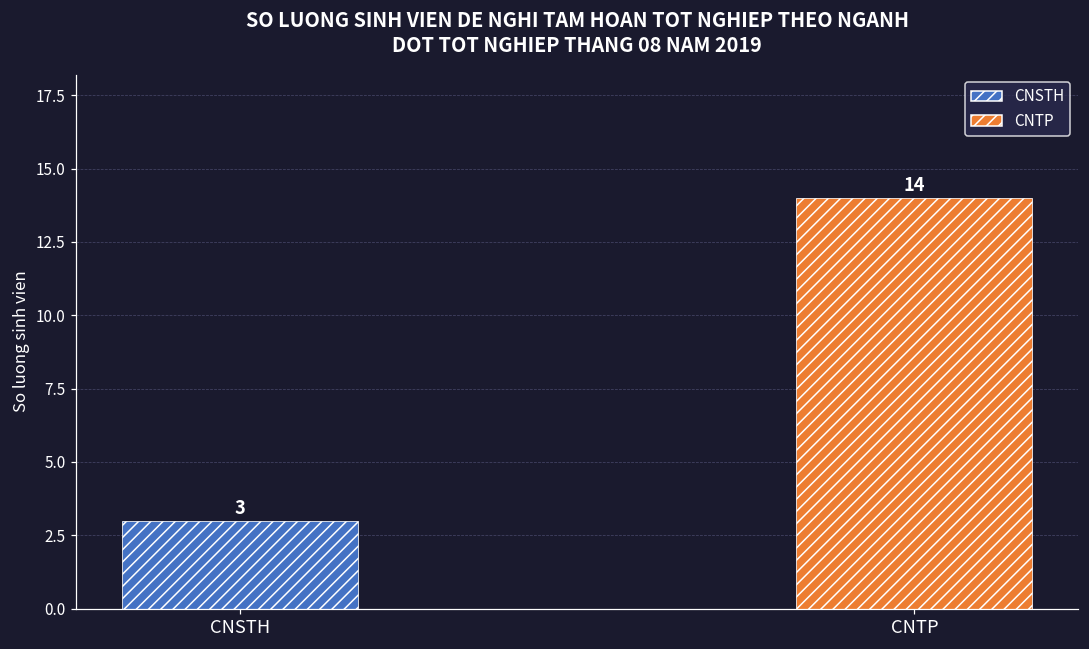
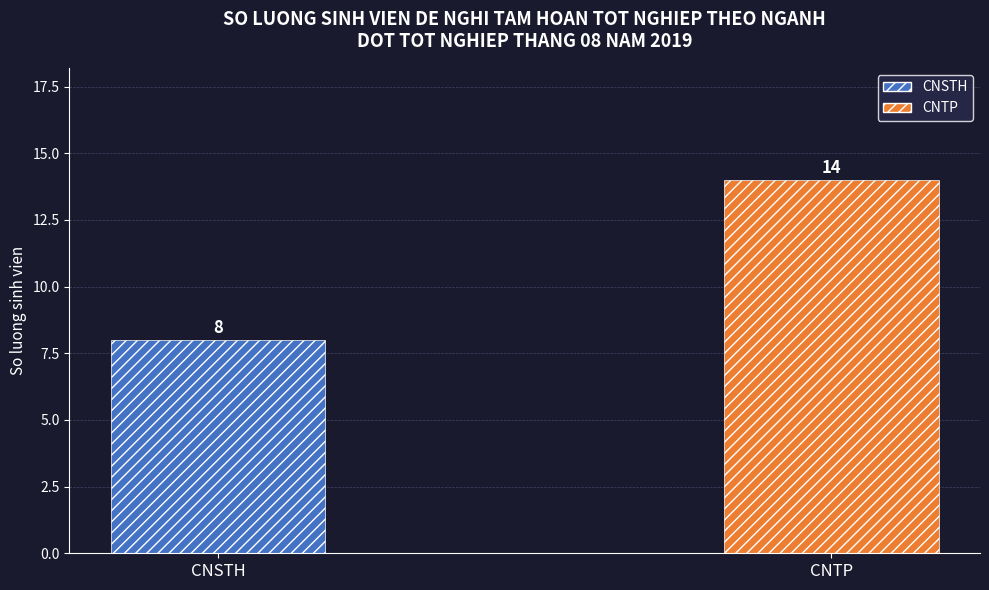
  {
-   "CNSTH": 3,
+   "CNSTH": 8,
    "CNTP": 14
  }
